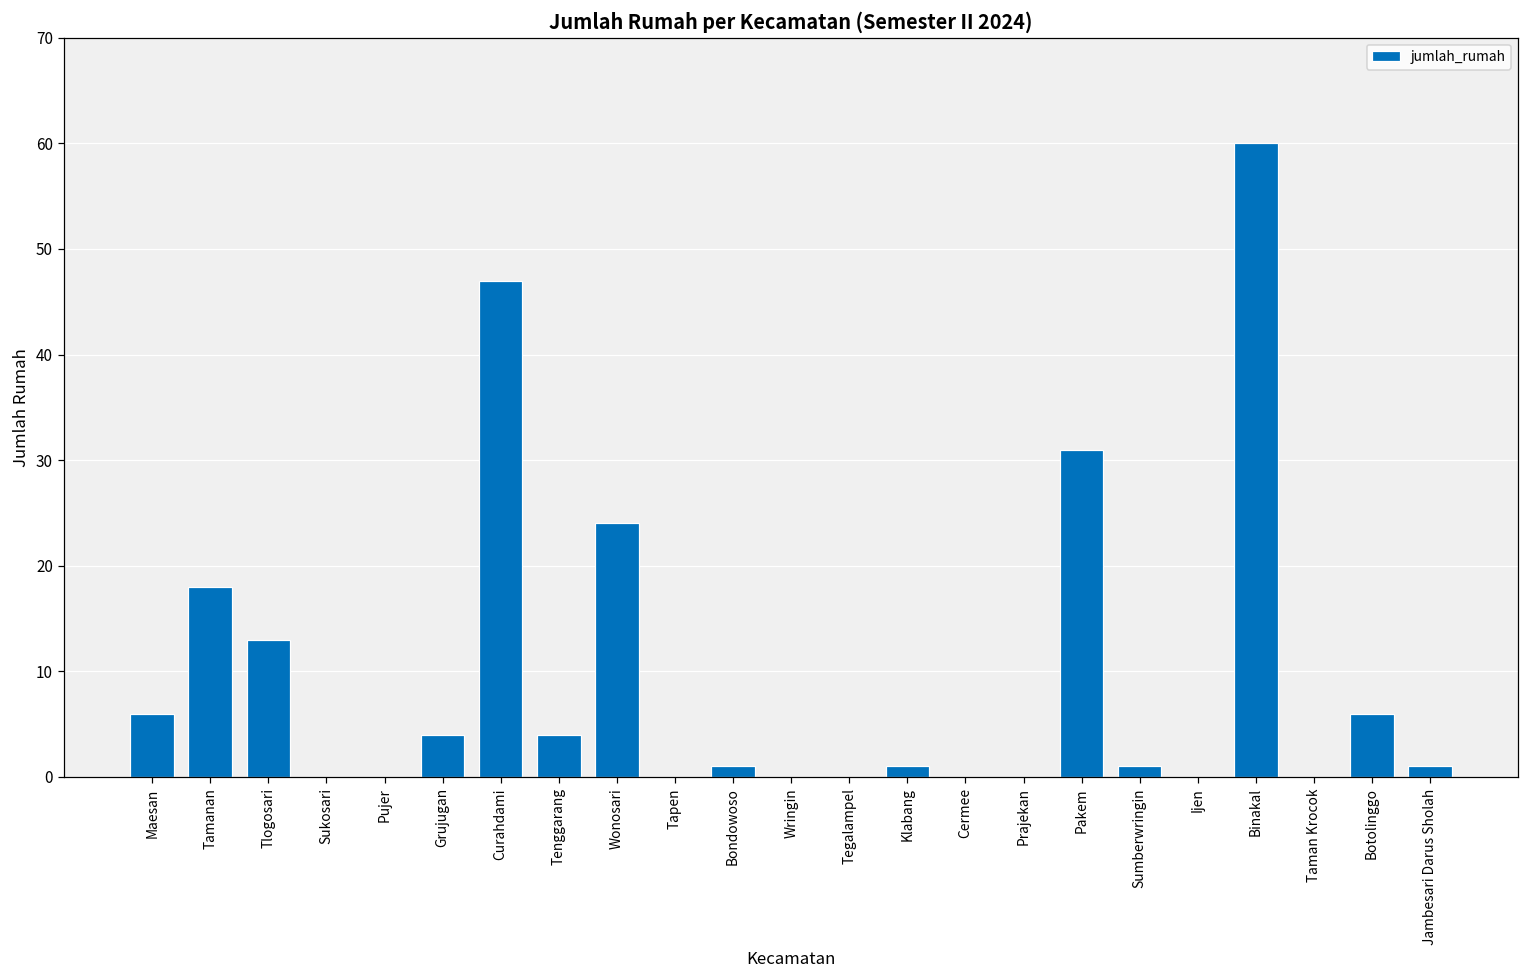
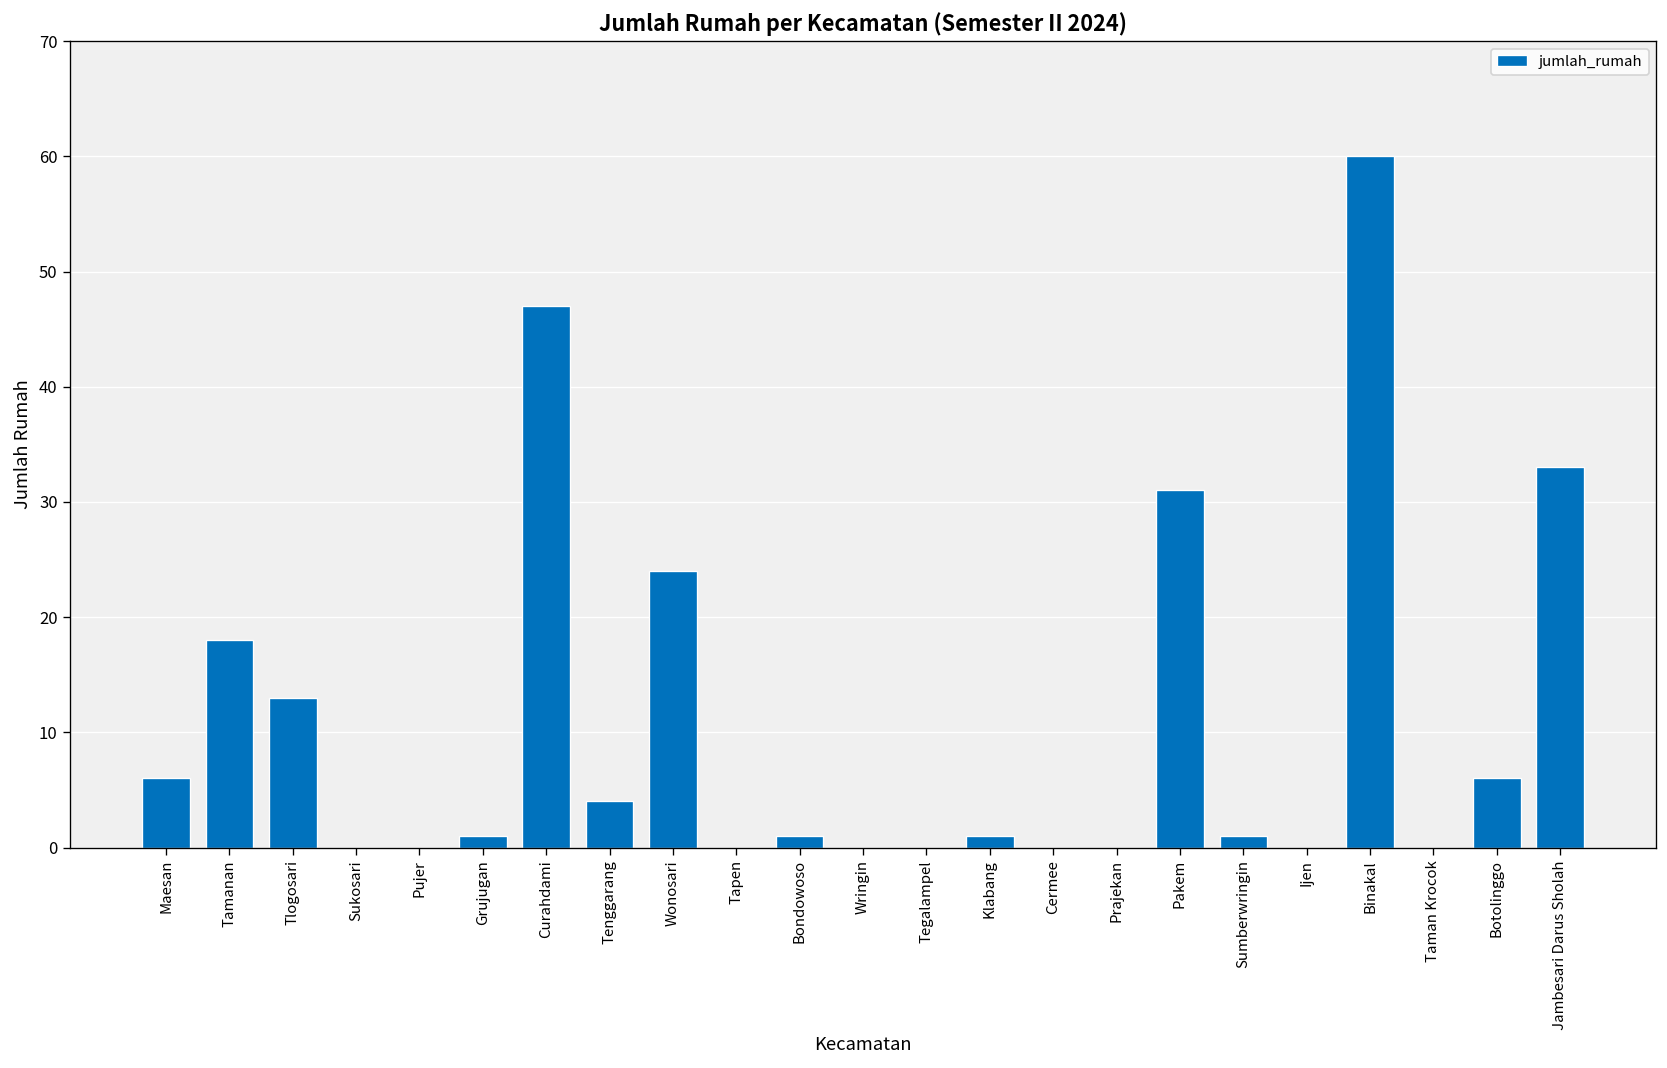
  {
    "Maesan": 6,
    "Tamanan": 18,
    "Tlogosari": 13,
    "Sukosari": 0,
    "Pujer": 0,
-   "Grujugan": 4,
+   "Grujugan": 1,
    "Curahdami": 47,
    "Tenggarang": 4,
    "Wonosari": 24,
    "Tapen": 0,
    "Bondowoso": 1,
    "Wringin": 0,
    "Tegalampel": 0,
    "Klabang": 1,
    "Cermee": 0,
    "Prajekan": 0,
    "Pakem": 31,
    "Sumberwringin": 1,
    "Ijen": 0,
    "Binakal": 60,
    "Taman Krocok": 0,
    "Botolinggo": 6,
-   "Jambesari Darus Sholah": 1
+   "Jambesari Darus Sholah": 33
  }
